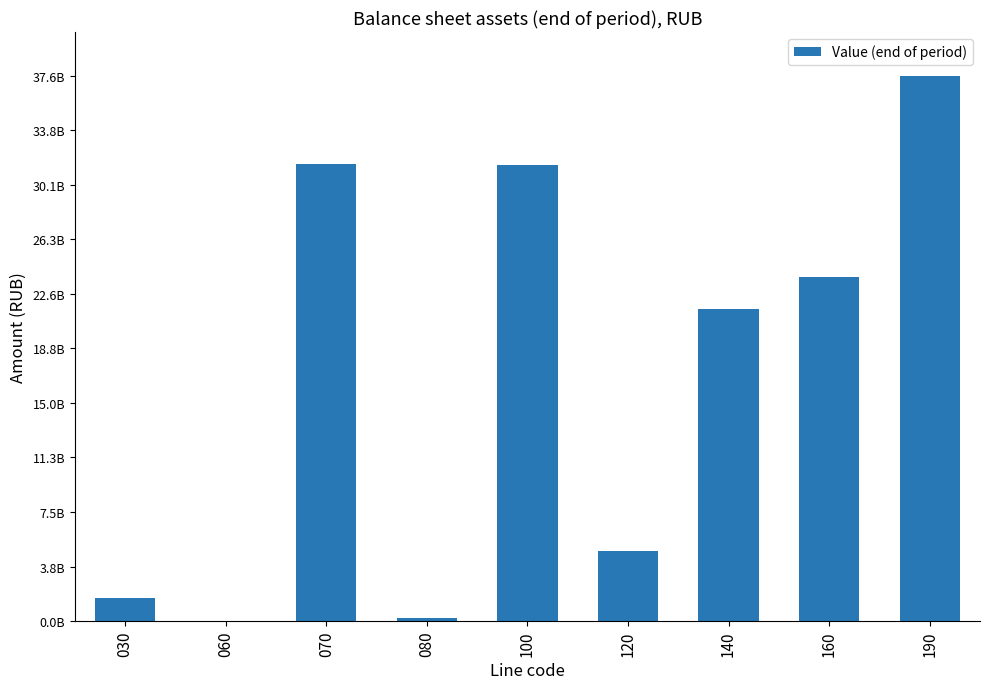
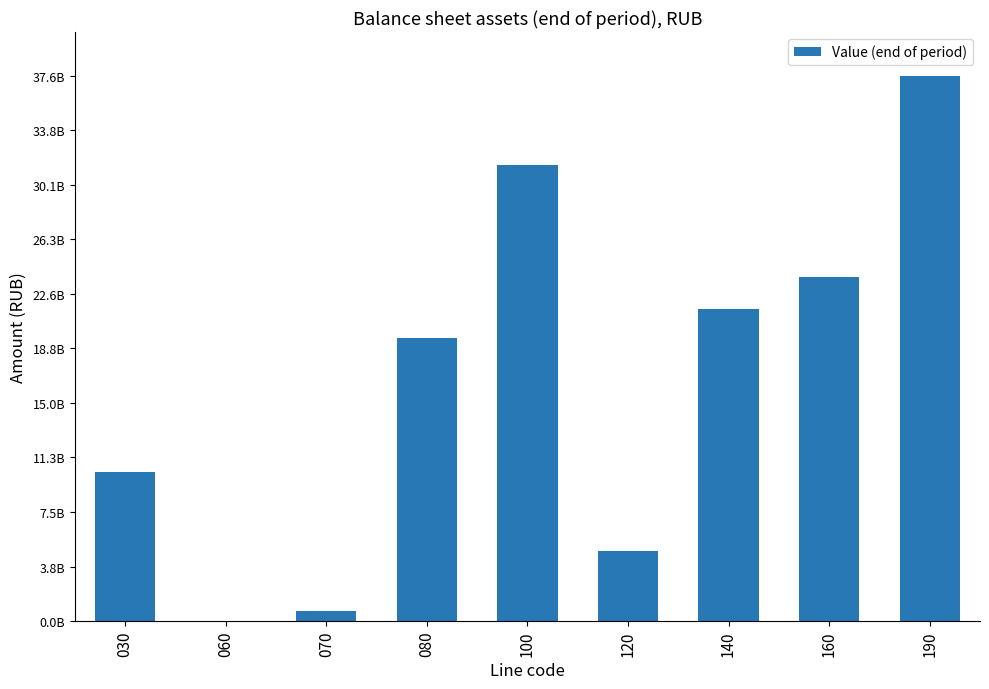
  {
-   "030": 1600000000,
-   "070": 31500000000,
-   "080": 200000000,
+   "030": 10200000000,
+   "070": 700000000,
+   "080": 19500000000,
    "100": 31400000000,
    "120": 4800000000,
    "140": 21500000000,
    "160": 23700000000,
    "190": 37600000000
  }
